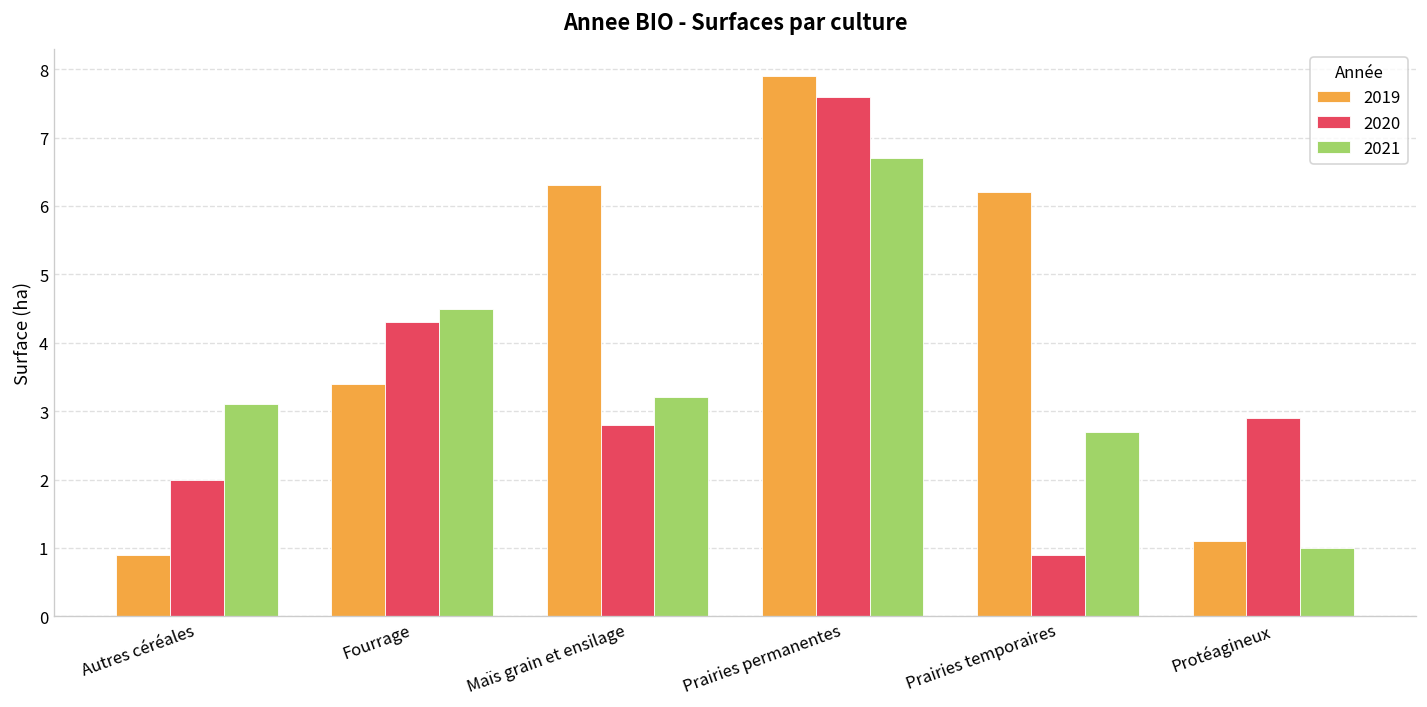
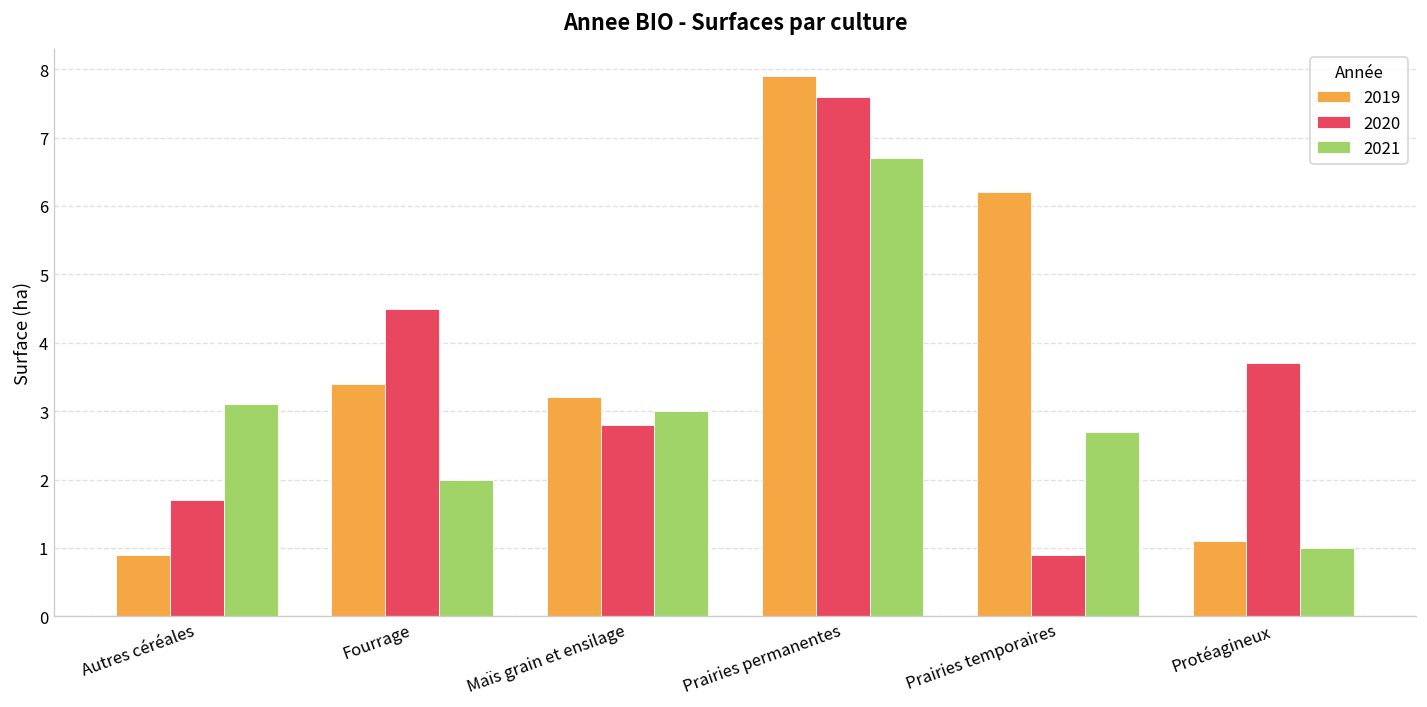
  {
    "2019": {
      "Autres céréales": 0.9,
      "Fourrage": 3.4,
-     "Maïs grain et ensilage": 6.3,
+     "Maïs grain et ensilage": 3.2,
      "Prairies permanentes": 7.9,
      "Prairies temporaires": 6.2,
      "Protéagineux": 1.1
    },
    "2020": {
-     "Autres céréales": 2.0,
-     "Fourrage": 4.3,
+     "Autres céréales": 1.7,
+     "Fourrage": 4.5,
      "Maïs grain et ensilage": 2.8,
      "Prairies permanentes": 7.6,
      "Prairies temporaires": 0.9,
-     "Protéagineux": 2.9
+     "Protéagineux": 3.7
    },
    "2021": {
      "Autres céréales": 3.1,
-     "Fourrage": 4.5,
-     "Maïs grain et ensilage": 3.2,
+     "Fourrage": 2.0,
+     "Maïs grain et ensilage": 3.0,
      "Prairies permanentes": 6.7,
      "Prairies temporaires": 2.7,
      "Protéagineux": 1.0
    }
  }
